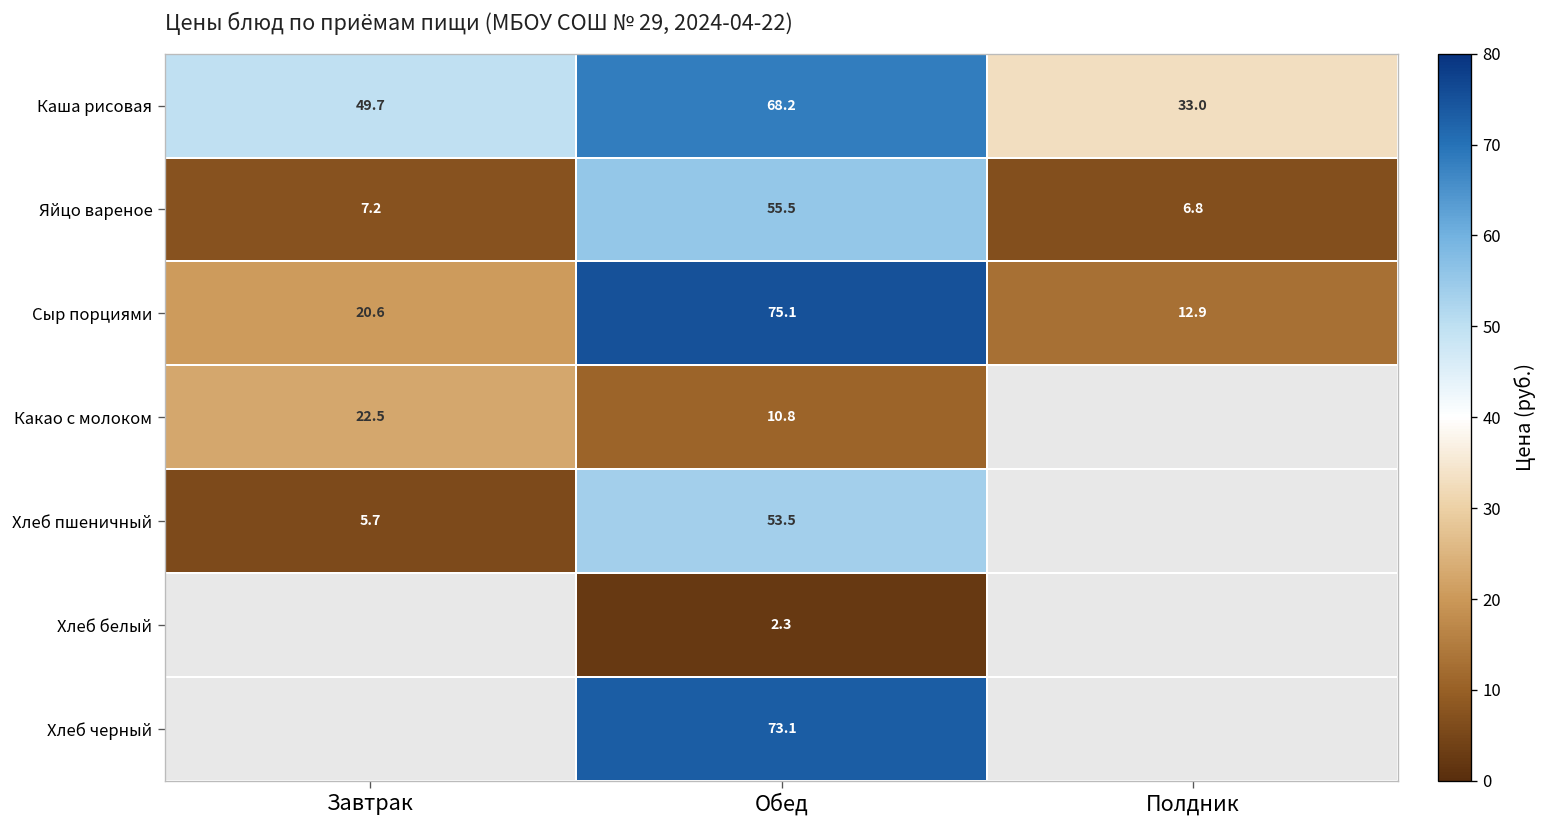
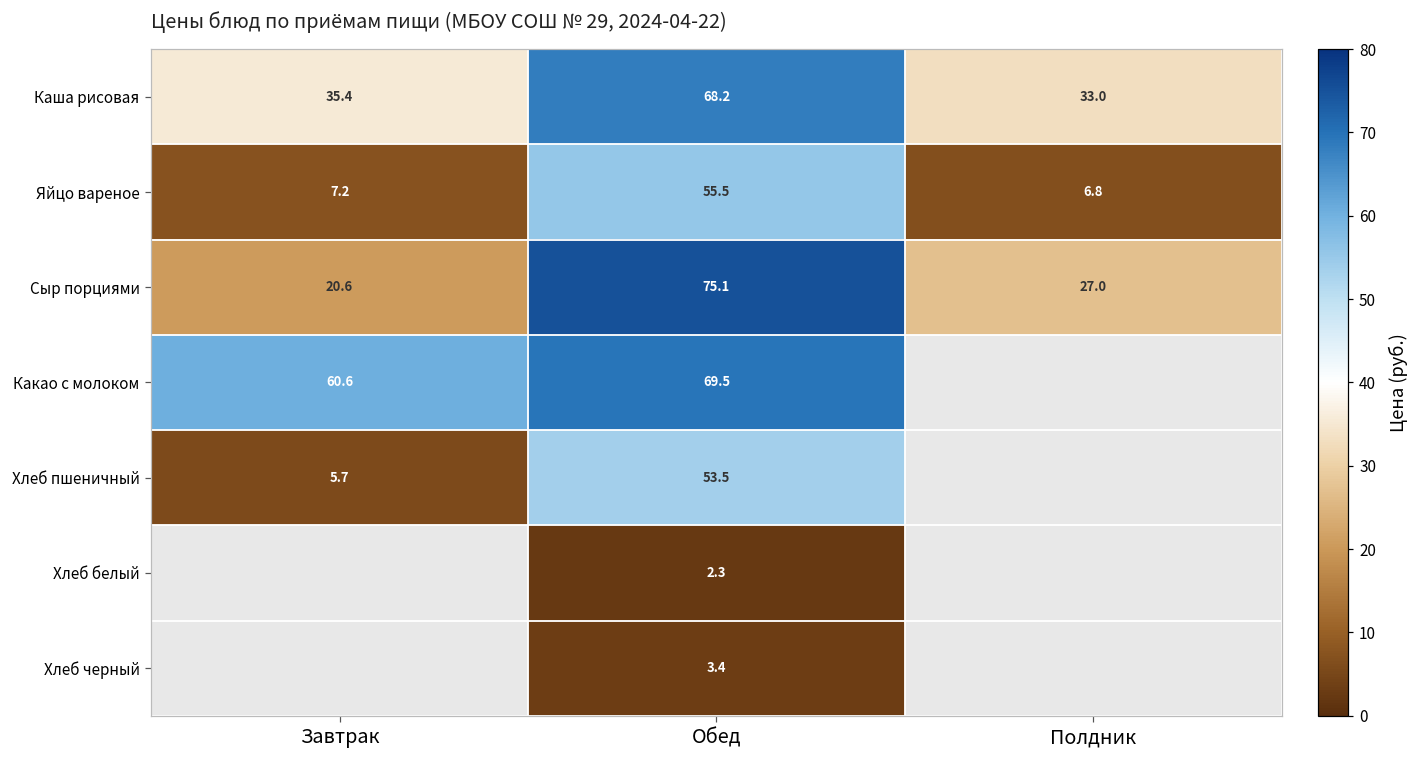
  {
    "Каша рисовая": {
-     "Завтрак": 49.7,
+     "Завтрак": 35.4,
      "Обед": 68.2,
      "Полдник": 33.0
    },
    "Яйцо вареное": {
      "Завтрак": 7.2,
      "Обед": 55.5,
      "Полдник": 6.8
    },
    "Сыр порциями": {
      "Завтрак": 20.6,
      "Обед": 75.1,
-     "Полдник": 12.9
+     "Полдник": 27.0
    },
    "Какао с молоком": {
-     "Завтрак": 22.5,
-     "Обед": 10.8
+     "Завтрак": 60.6,
+     "Обед": 69.5
    },
    "Хлеб пшеничный": {
      "Завтрак": 5.7,
      "Обед": 53.5
    },
    "Хлеб белый": {
      "Обед": 2.3
    },
    "Хлеб черный": {
-     "Обед": 73.1
+     "Обед": 3.4
    }
  }
